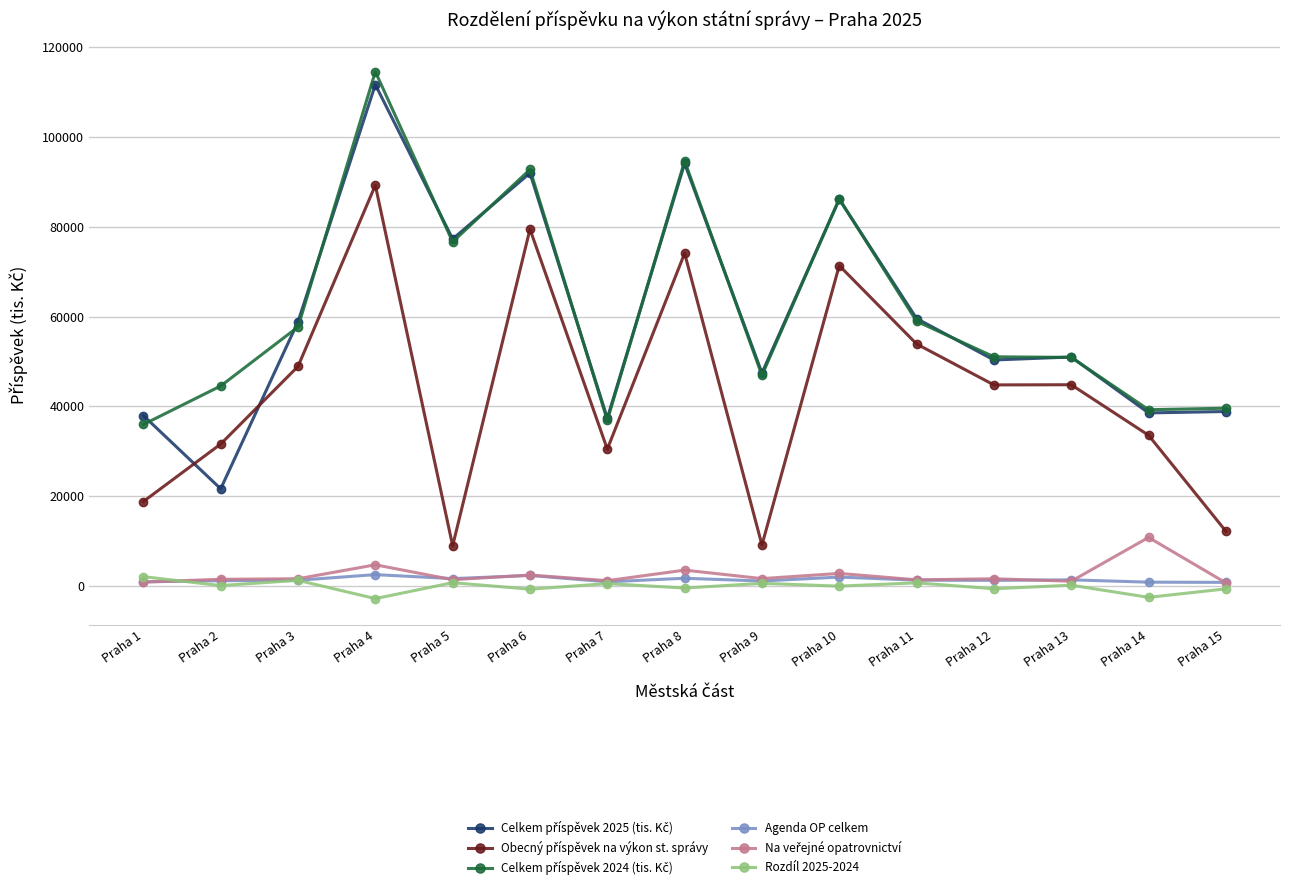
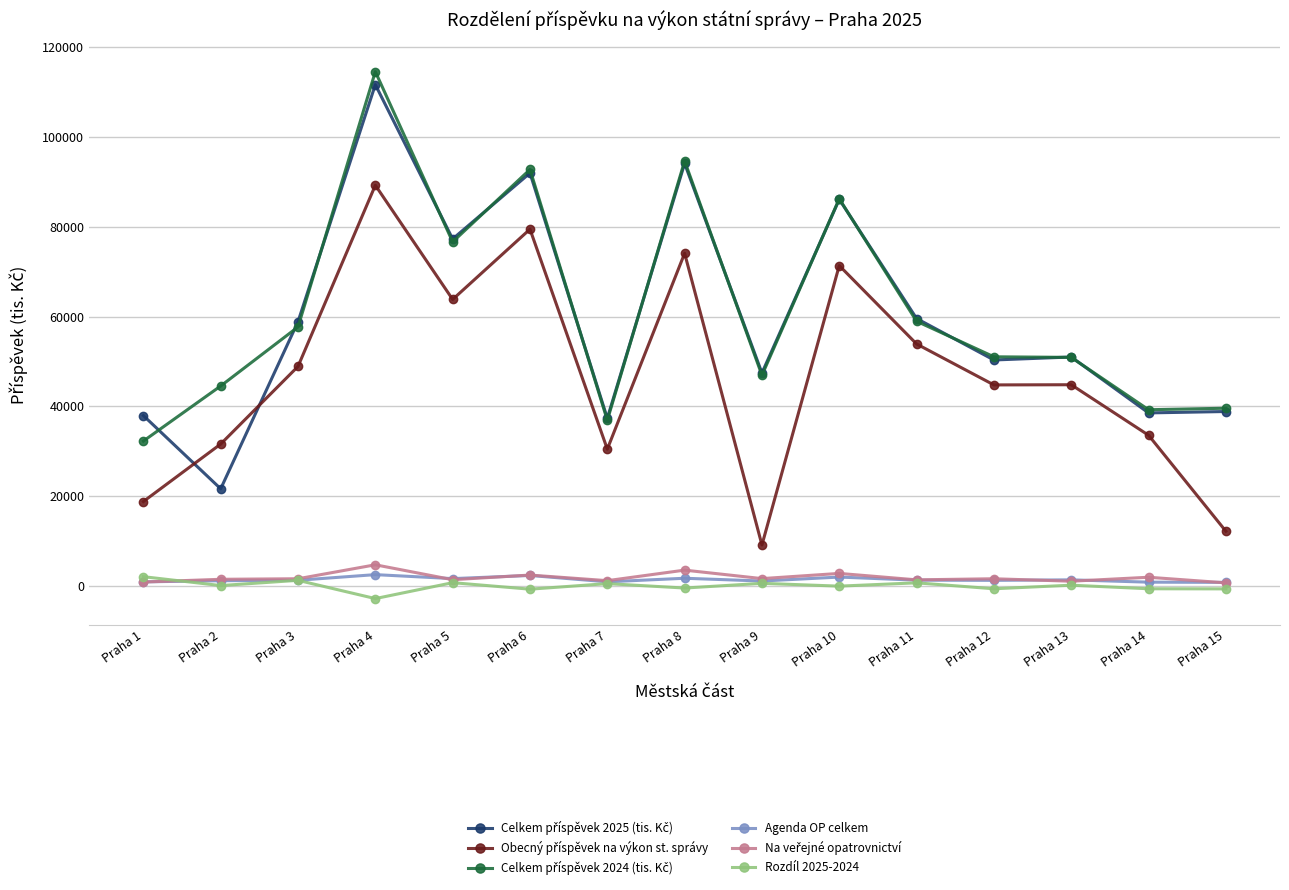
  {
    "Celkem příspěvek 2025 (tis. Kč)": {
      "Praha 1": 38000,
      "Praha 2": 22000,
      "Praha 3": 59000,
      "Praha 4": 112000,
      "Praha 5": 77000,
      "Praha 6": 92000,
      "Praha 11": 60000,
      "Praha 12": 50000,
      "Praha 14": 39000,
      "Praha 15": 39000
    },
    "Obecný příspěvek na výkon st. správy": {
      "Praha 1": 19000,
      "Praha 2": 32000,
      "Praha 3": 49000,
      "Praha 4": 89000,
-     "Praha 5": 9000,
+     "Praha 5": 64000,
      "Praha 6": 79000,
      "Praha 7": 30000,
      "Praha 8": 74000,
      "Praha 9": 9000,
      "Praha 10": 71000,
      "Praha 11": 54000,
      "Praha 12": 45000,
      "Praha 13": 45000,
      "Praha 14": 34000,
      "Praha 15": 12000
    },
    "Celkem příspěvek 2024 (tis. Kč)": {
-     "Praha 1": 36000,
+     "Praha 1": 32000,
      "Praha 2": 45000,
      "Praha 3": 58000,
      "Praha 4": 115000,
      "Praha 5": 77000,
      "Praha 6": 93000,
      "Praha 11": 59000,
      "Praha 12": 51000,
      "Praha 14": 39000,
      "Praha 15": 40000
    },
    "Agenda OP celkem": {
      "Praha 4": 2000,
      "Praha 8": 2000,
      "Praha 10": 2000,
      "Praha 14": 1000
    },
    "Na veřejné opatrovnictví": {
      "Praha 4": 5000,
      "Praha 8": 3000,
      "Praha 10": 3000,
-     "Praha 14": 11000
+     "Praha 14": 2000
    },
    "Rozdíl 2025-2024": {
      "Praha 1": 2000,
      "Praha 2": 0,
      "Praha 4": -3000,
      "Praha 5": 1000,
      "Praha 6": -1000,
      "Praha 8": -1000,
      "Praha 10": 0,
      "Praha 11": 1000,
      "Praha 12": -1000,
      "Praha 13": 0,
-     "Praha 14": -3000,
+     "Praha 14": -1000,
      "Praha 15": -1000
    }
  }
